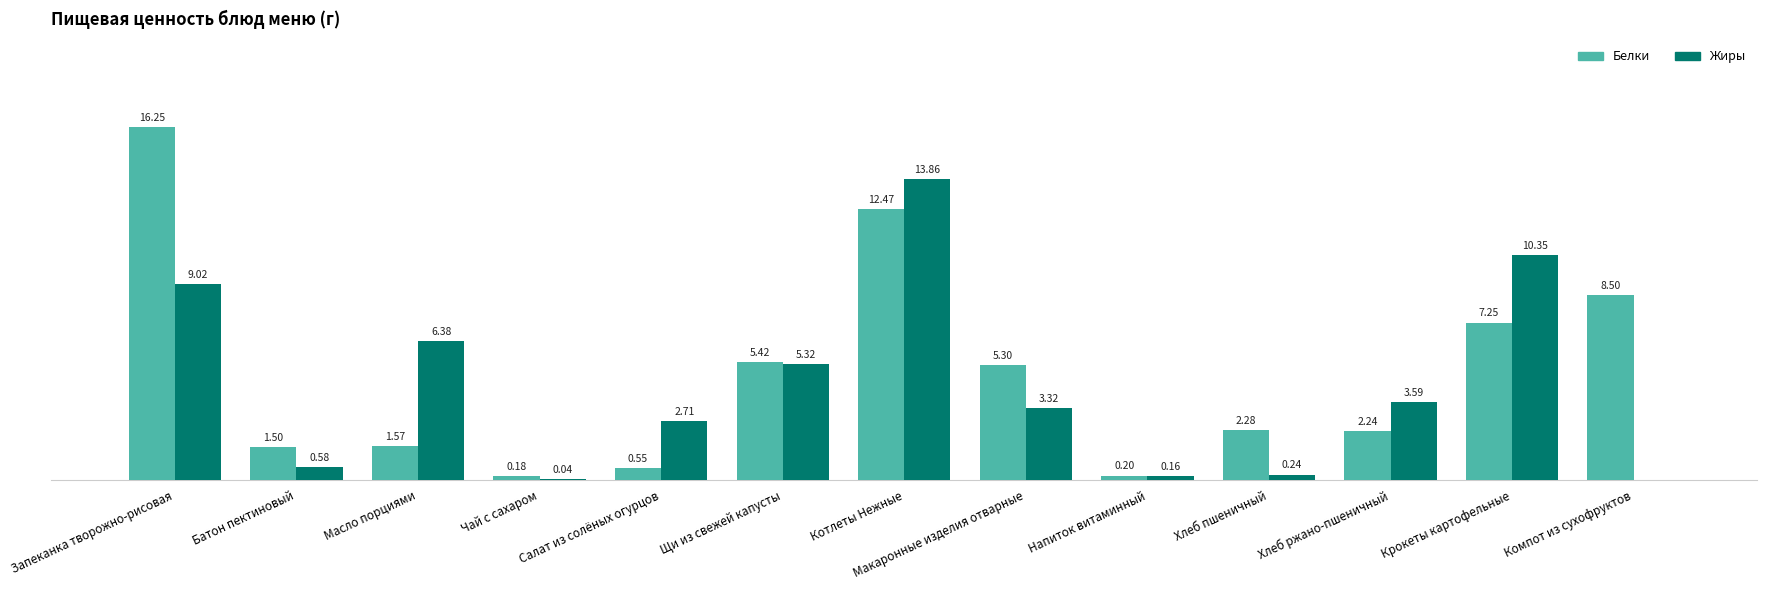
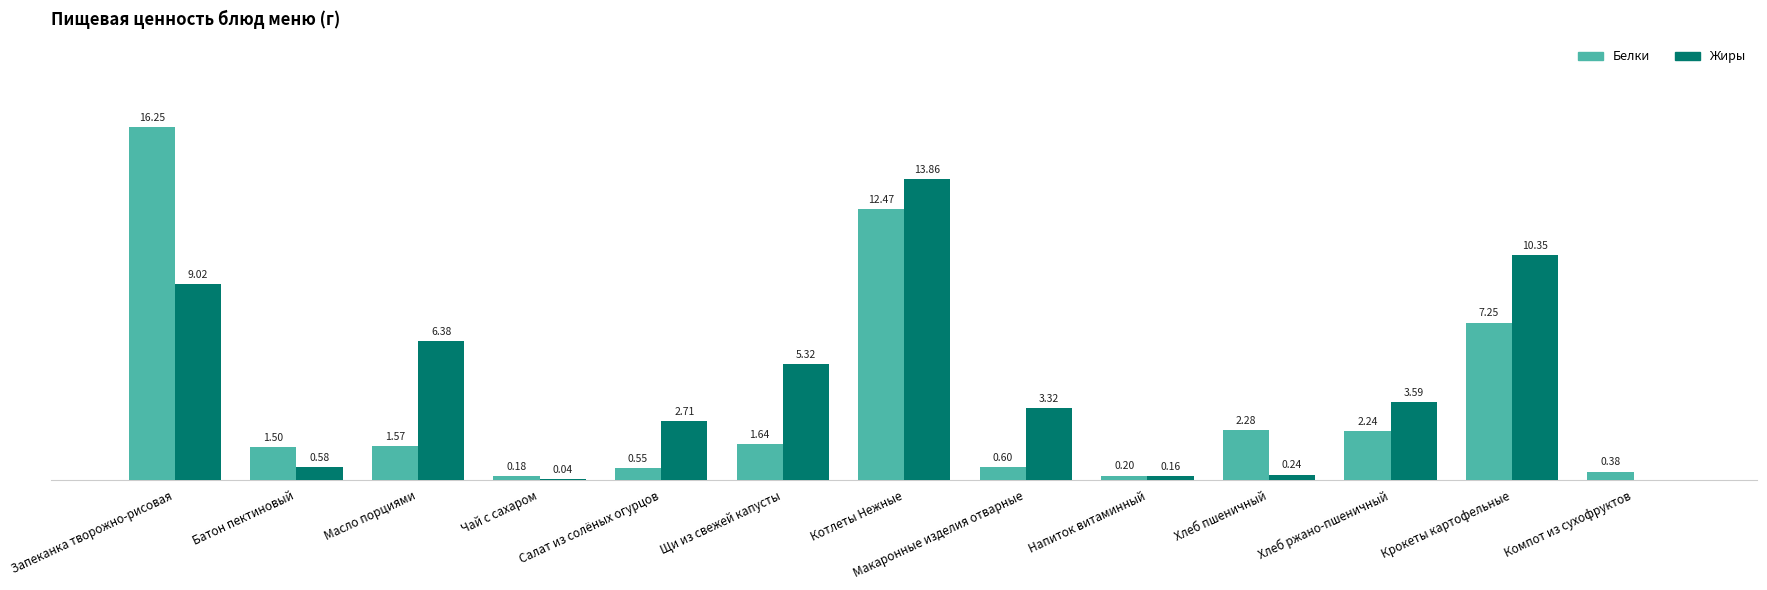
  {
    "Белки": {
      "Запеканка творожно-рисовая": 16.25,
      "Батон пектиновый": 1.50,
      "Масло порциями": 1.57,
      "Чай с сахаром": 0.18,
      "Салат из солёных огурцов": 0.55,
-     "Щи из свежей капусты": 5.42,
+     "Щи из свежей капусты": 1.64,
      "Котлеты Нежные": 12.47,
-     "Макаронные изделия отварные": 5.30,
+     "Макаронные изделия отварные": 0.60,
      "Напиток витаминный": 0.20,
      "Хлеб пшеничный": 2.28,
      "Хлеб ржано-пшеничный": 2.24,
      "Крокеты картофельные": 7.25,
-     "Компот из сухофруктов": 8.50
+     "Компот из сухофруктов": 0.38
    },
    "Жиры": {
      "Запеканка творожно-рисовая": 9.02,
      "Батон пектиновый": 0.58,
      "Масло порциями": 6.38,
      "Чай с сахаром": 0.04,
      "Салат из солёных огурцов": 2.71,
      "Щи из свежей капусты": 5.32,
      "Котлеты Нежные": 13.86,
      "Макаронные изделия отварные": 3.32,
      "Напиток витаминный": 0.16,
      "Хлеб пшеничный": 0.24,
      "Хлеб ржано-пшеничный": 3.59,
      "Крокеты картофельные": 10.35
    }
  }
